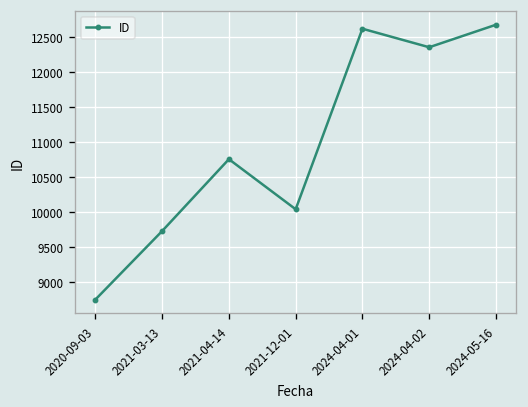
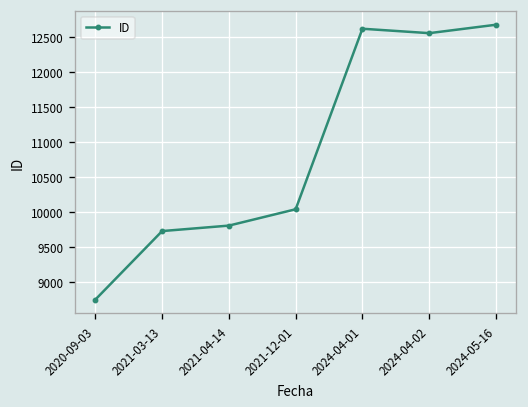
  {
    "2020-09-03": 8800,
    "2021-03-13": 9700,
-   "2021-04-14": 10800,
+   "2021-04-14": 9800,
    "2021-12-01": 10000,
    "2024-04-01": 12600,
-   "2024-04-02": 12400,
+   "2024-04-02": 12600,
    "2024-05-16": 12700
  }
